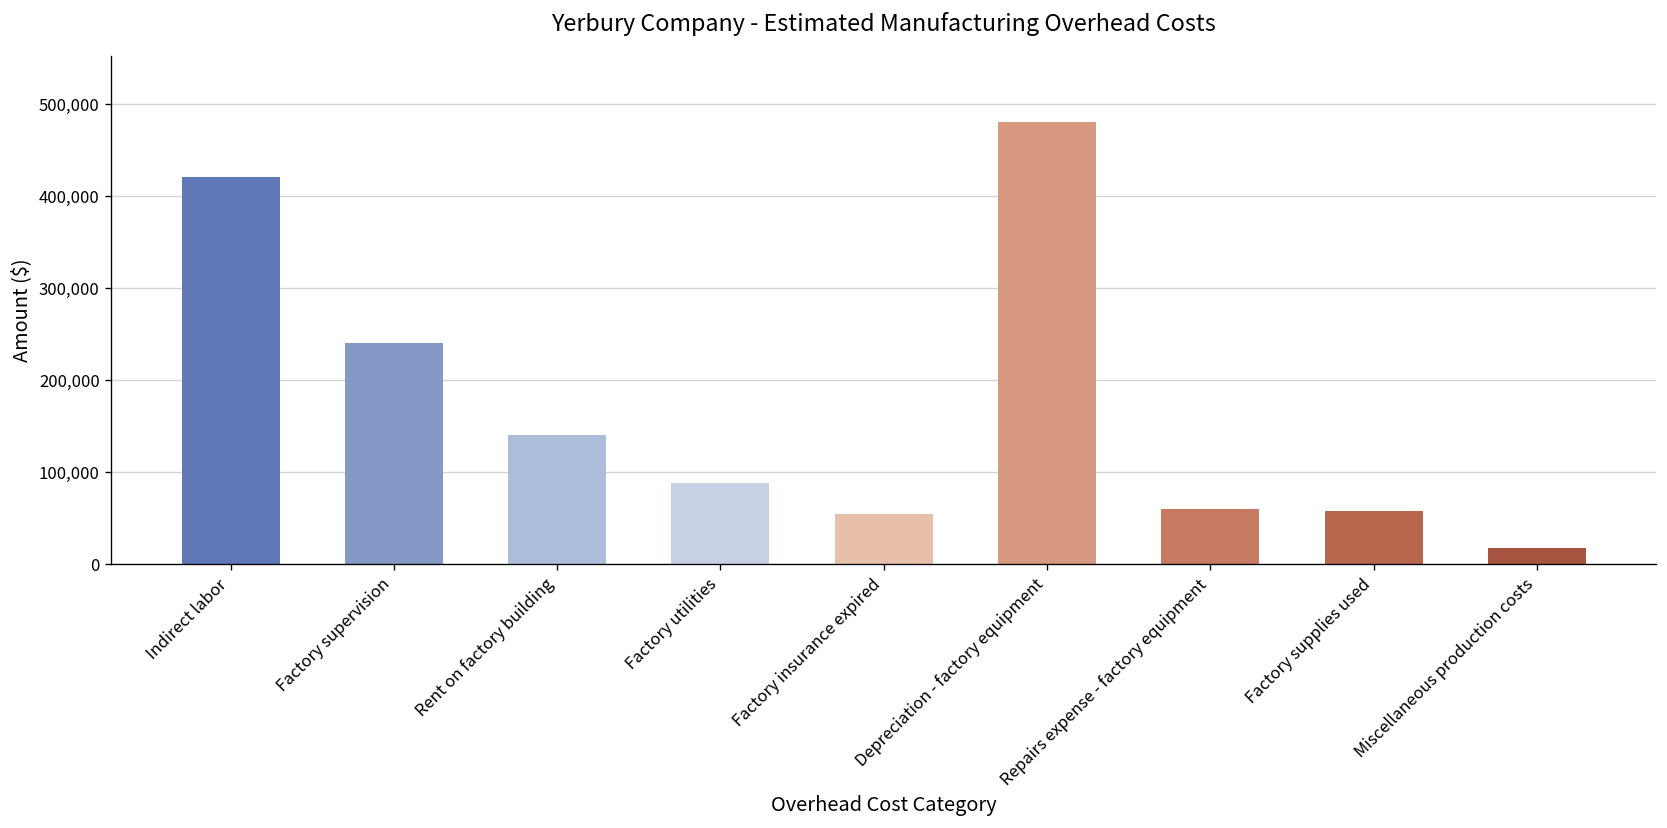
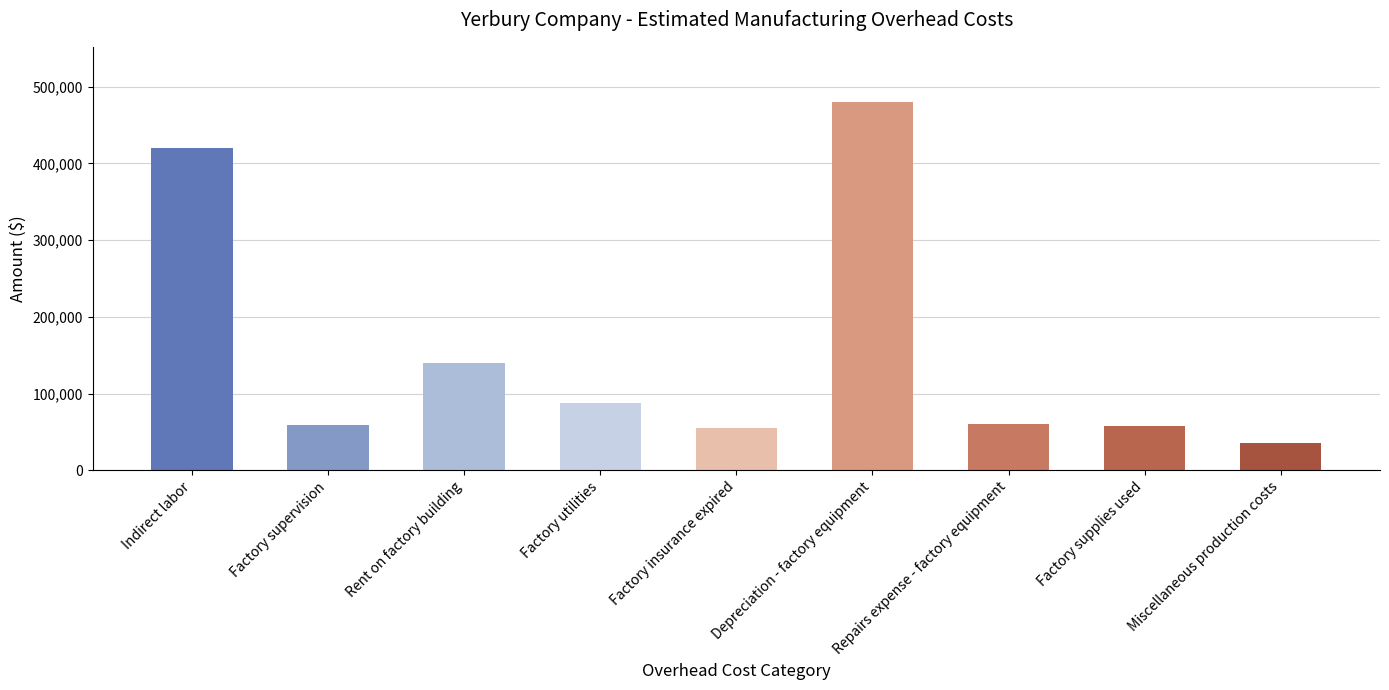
  {
    "Indirect labor": "420,000",
-   "Factory supervision": "240,000",
+   "Factory supervision": "60,000",
    "Rent on factory building": "140,000",
    "Factory utilities": "90,000",
    "Factory insurance expired": "50,000",
    "Depreciation - factory equipment": "480,000",
    "Repairs expense - factory equipment": "60,000",
    "Factory supplies used": "60,000",
-   "Miscellaneous production costs": "20,000"
+   "Miscellaneous production costs": "40,000"
  }
